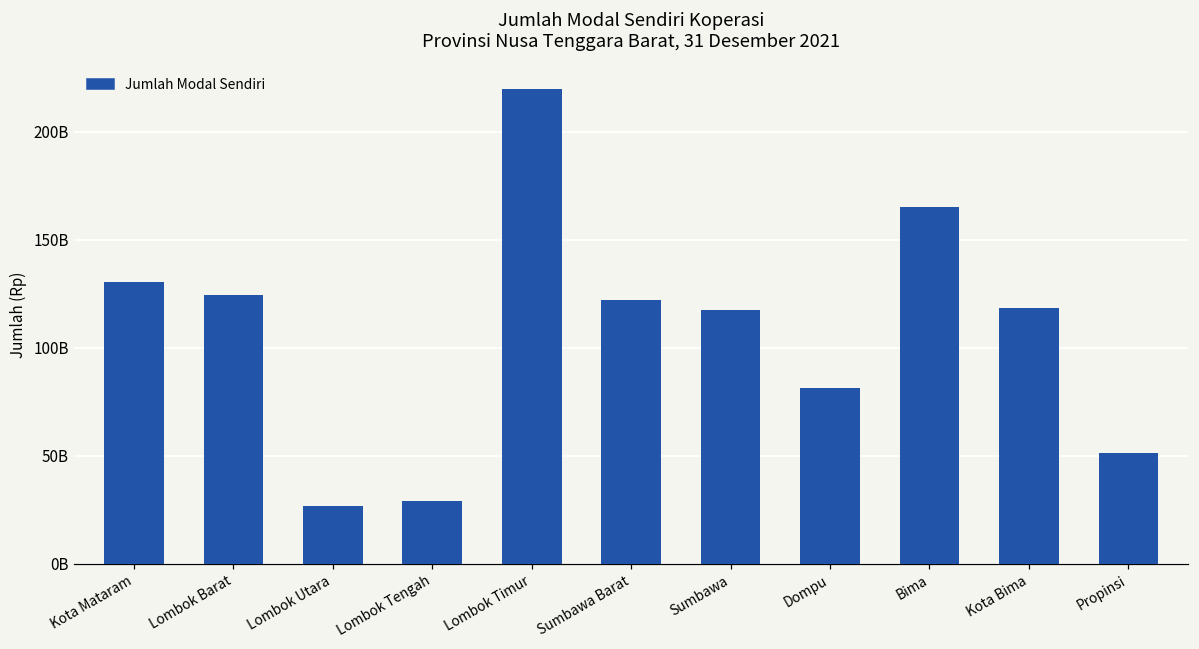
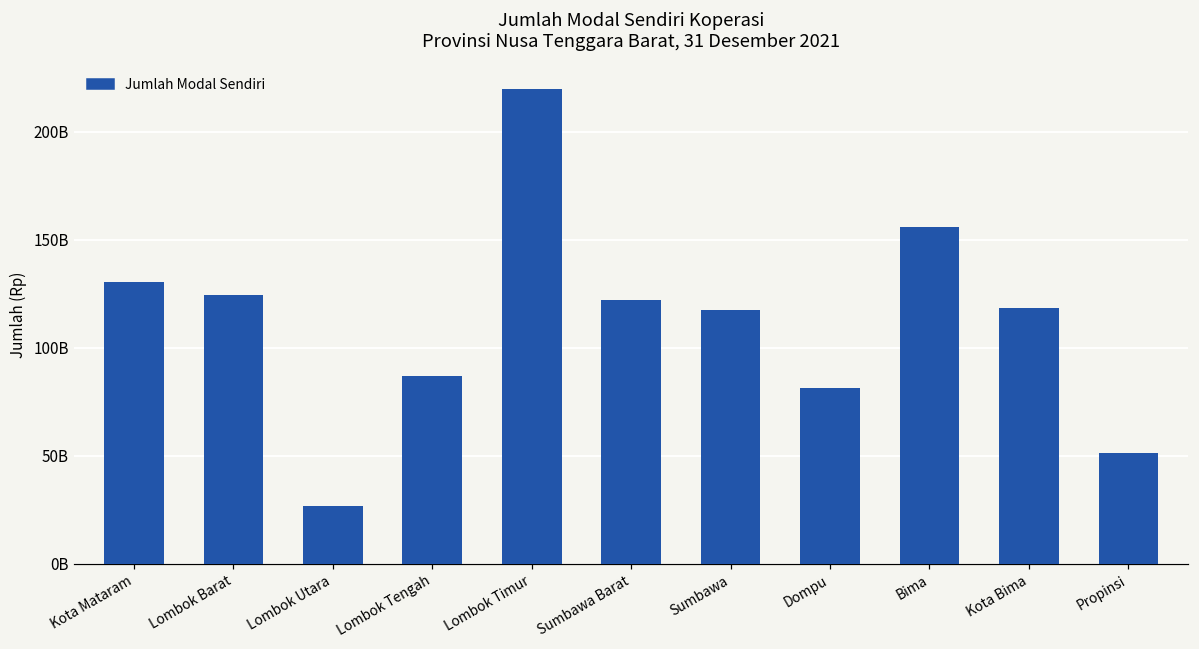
  {
    "Kota Mataram": 131000000000,
    "Lombok Barat": 125000000000,
    "Lombok Utara": 27000000000,
-   "Lombok Tengah": 29000000000,
+   "Lombok Tengah": 87000000000,
    "Lombok Timur": 220000000000,
    "Sumbawa Barat": 122000000000,
    "Sumbawa": 117000000000,
    "Dompu": 81000000000,
-   "Bima": 165000000000,
+   "Bima": 156000000000,
    "Kota Bima": 118000000000,
    "Propinsi": 51000000000
  }
